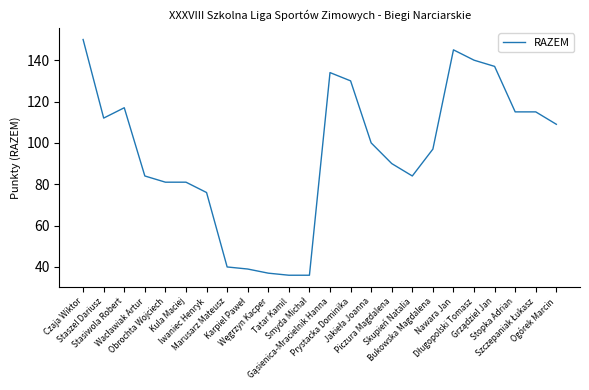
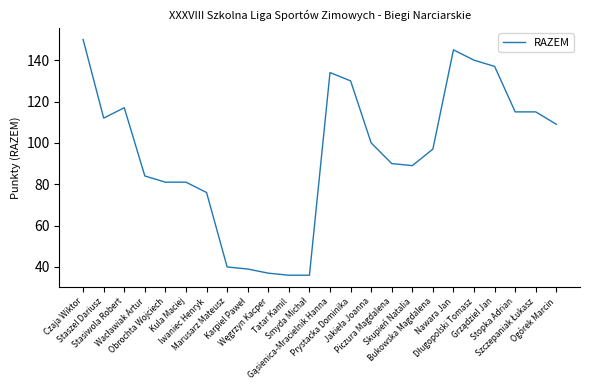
  {
    "Czaja Wiktor": 150,
    "Staszel Dariusz": 112,
    "Stasiwola Robert": 117,
    "Wacławiak Artur": 84,
    "Obrochta Wojciech": 81,
    "Kula Maciej": 81,
    "Iwaniec Henryk": 76,
    "Marusarz Mateusz": 40,
    "Karpiel Paweł": 39,
    "Węgrzyn Kacper": 37,
    "Tatar Kamil": 36,
    "Smyda Michał": 36,
    "Gąsienica-Mracielnik Hanna": 134,
    "Prystacka Dominika": 130,
    "Jakieła Joanna": 100,
    "Piczura Magdalena": 90,
-   "Skupień Natalia": 84,
+   "Skupień Natalia": 89,
    "Bukowska Magdalena": 97,
    "Nawara Jan": 145,
    "Długopolski Tomasz": 140,
    "Grządziel Jan": 137,
    "Stopka Adrian": 115,
    "Szczepaniak Łukasz": 115,
    "Ogórek Marcin": 109
  }
